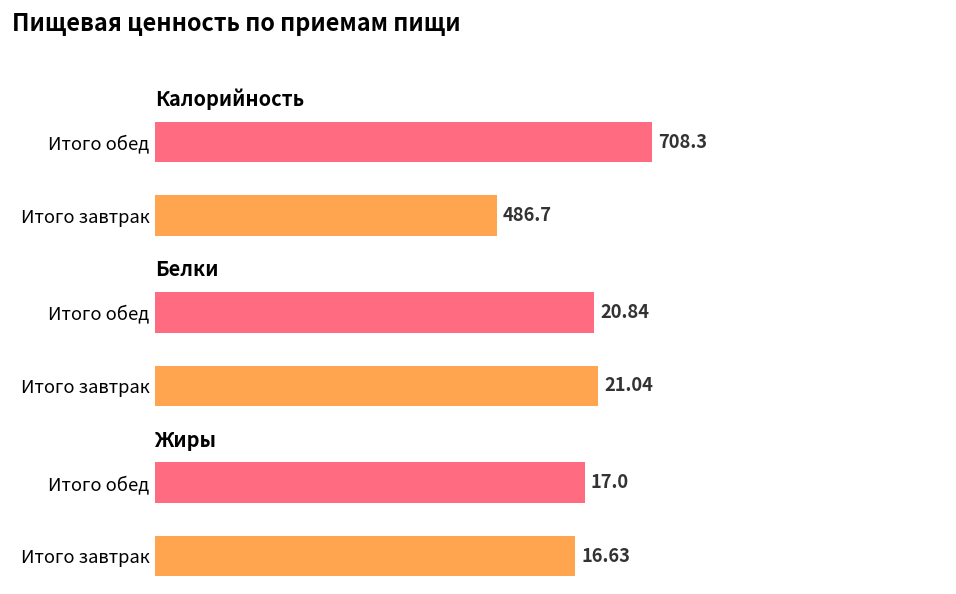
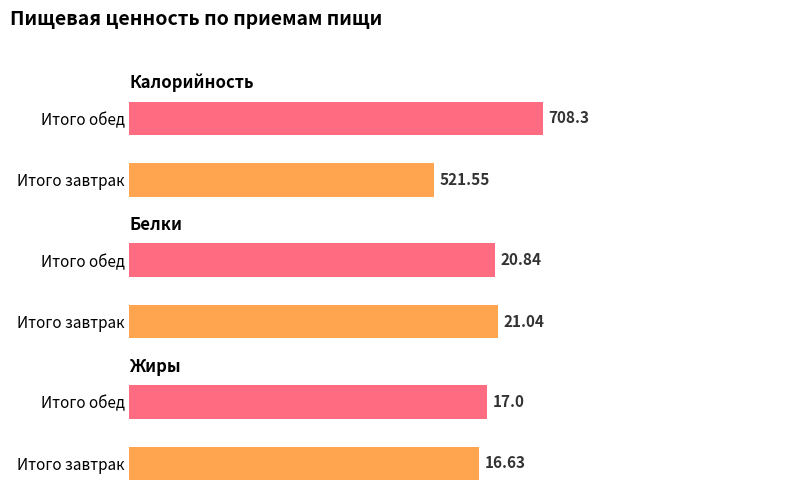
  {
    "Калорийность": {
      "Итого обед": 708.3,
-     "Итого завтрак": 486.7
+     "Итого завтрак": 521.55
    },
    "Белки": {
      "Итого обед": 20.84,
      "Итого завтрак": 21.04
    },
    "Жиры": {
      "Итого обед": 17.0,
      "Итого завтрак": 16.63
    }
  }
